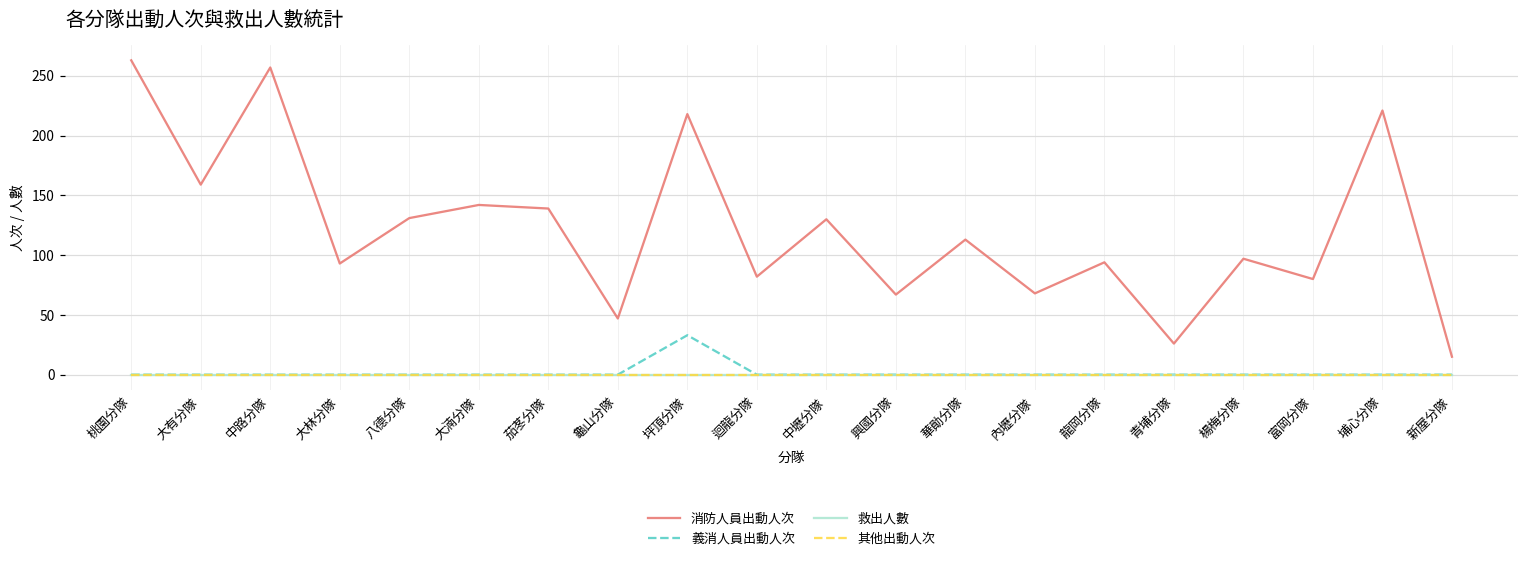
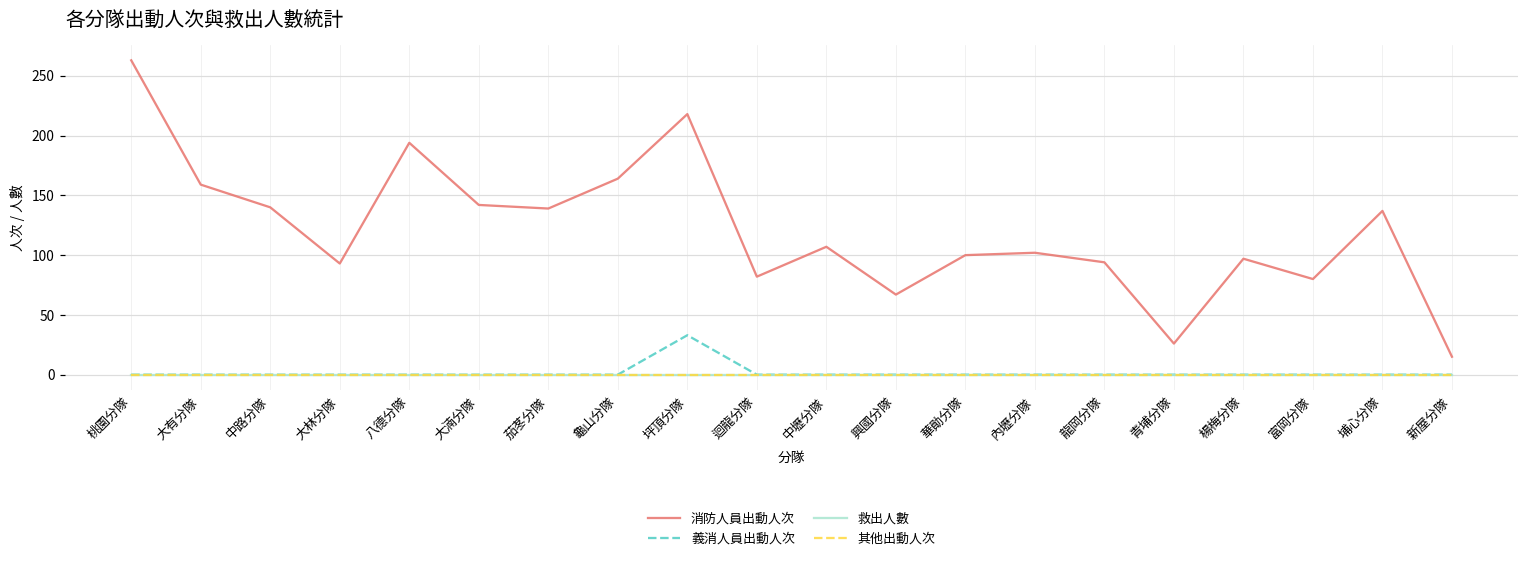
  {
    "消防人員出動人次": {
      "桃園分隊": 263,
      "大有分隊": 159,
-     "中路分隊": 257,
+     "中路分隊": 140,
      "大林分隊": 93,
-     "八德分隊": 131,
+     "八德分隊": 194,
      "大湳分隊": 142,
      "茄苳分隊": 139,
-     "龜山分隊": 47,
+     "龜山分隊": 164,
      "坪頂分隊": 218,
      "迴龍分隊": 82,
-     "中壢分隊": 130,
+     "中壢分隊": 107,
      "興國分隊": 67,
-     "華勛分隊": 113,
-     "內壢分隊": 68,
+     "華勛分隊": 100,
+     "內壢分隊": 102,
      "龍岡分隊": 94,
      "青埔分隊": 26,
      "楊梅分隊": 97,
      "富岡分隊": 80,
-     "埔心分隊": 221,
+     "埔心分隊": 137,
      "新屋分隊": 15
    },
    "義消人員出動人次": {
      "坪頂分隊": 33
    },
    "其他出動人次": {
      "坪頂分隊": 0
    }
  }
